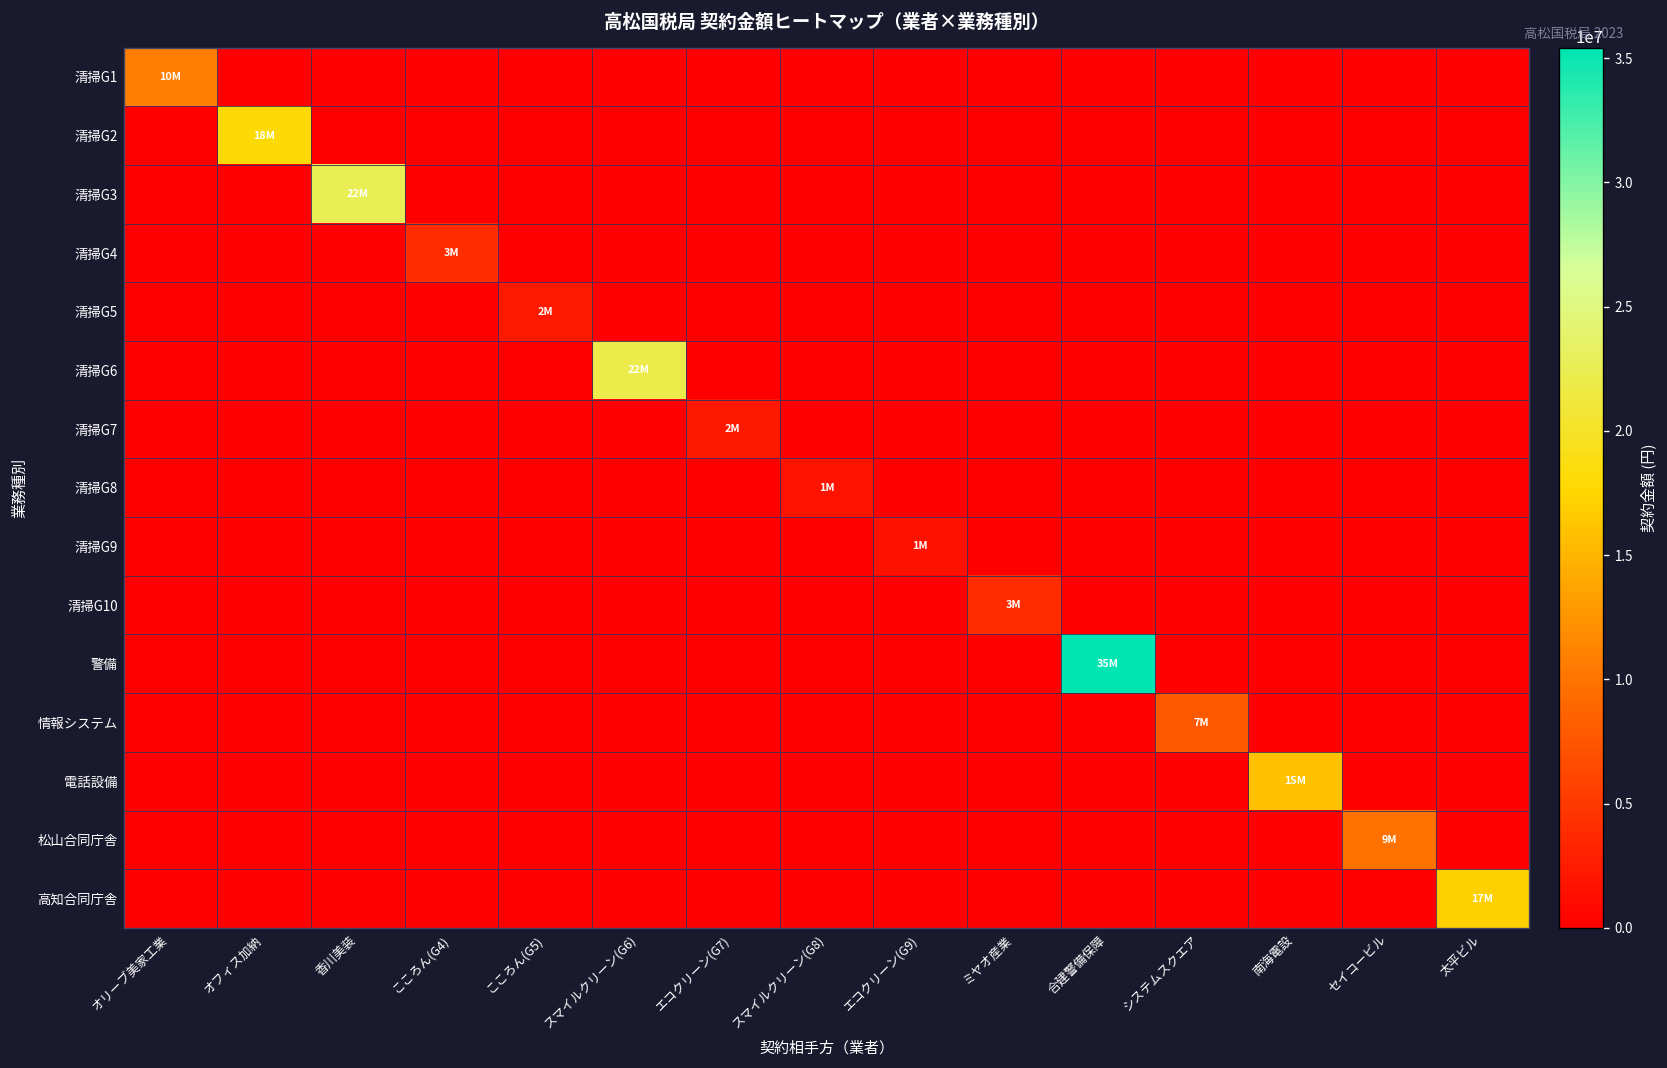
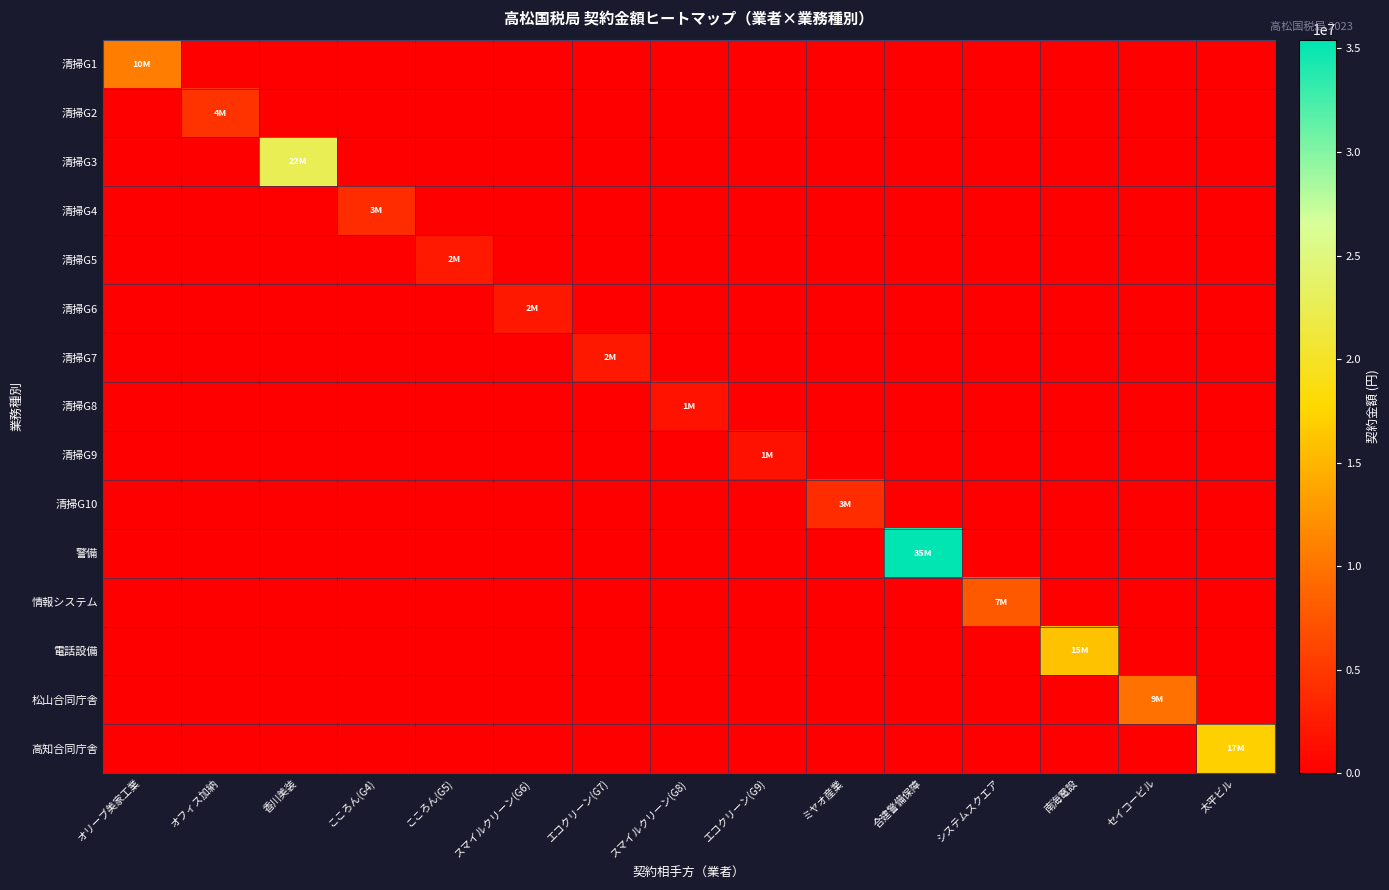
  {
    "清掃G1": {
      "オリーブ美家工業": "10M"
    },
    "清掃G2": {
-     "オフィス加納": "18M"
+     "オフィス加納": "4M"
    },
    "清掃G3": {
      "香川美装": "22M"
    },
    "清掃G4": {
      "こころん(G4)": "3M"
    },
    "清掃G5": {
      "こころん(G5)": "2M"
    },
    "清掃G6": {
-     "スマイルクリーン(G6)": "22M"
+     "スマイルクリーン(G6)": "2M"
    },
    "清掃G7": {
      "エコクリーン(G7)": "2M"
    },
    "清掃G8": {
      "スマイルクリーン(G8)": "1M"
    },
    "清掃G9": {
      "エコクリーン(G9)": "1M"
    },
    "清掃G10": {
      "ミヤオ産業": "3M"
    },
    "警備": {
      "合建警備保障": "35M"
    },
    "情報システム": {
      "システムスクエア": "7M"
    },
    "電話設備": {
      "南海電設": "15M"
    },
    "松山合同庁舎": {
      "セイコービル": "9M"
    },
    "高知合同庁舎": {
      "太平ビル": "17M"
    }
  }
